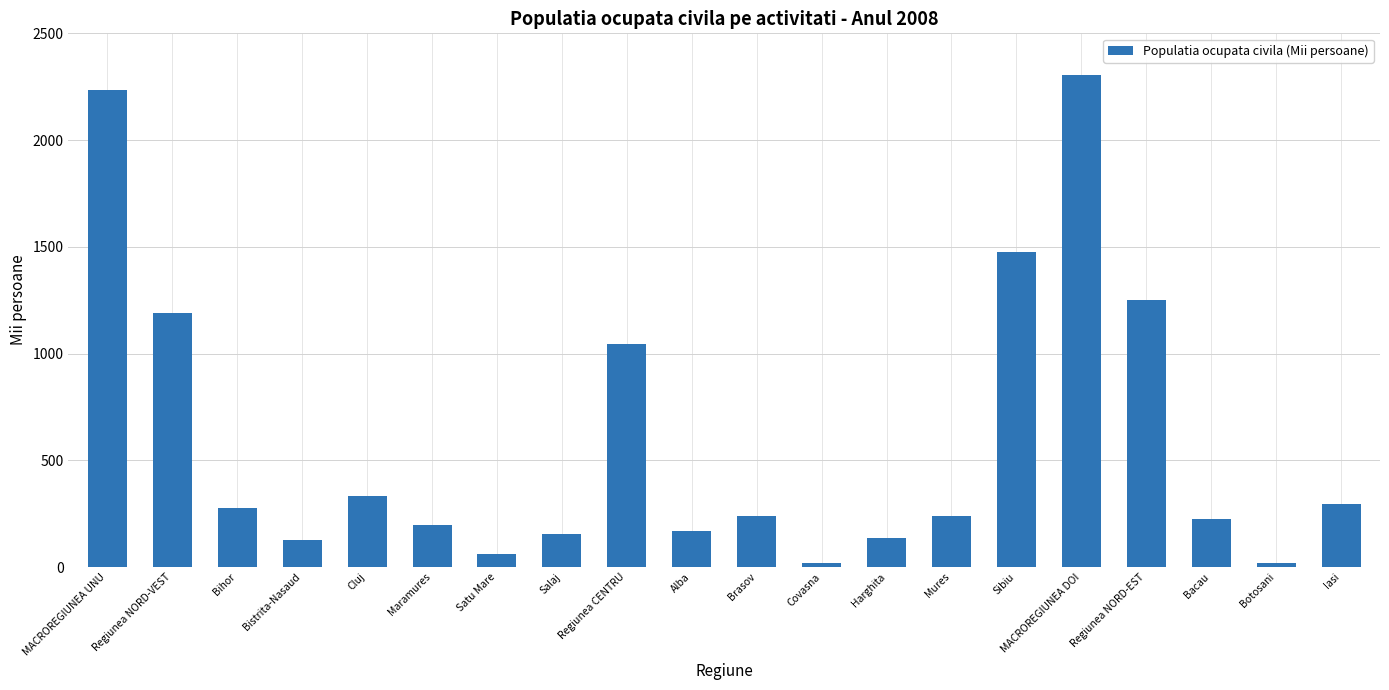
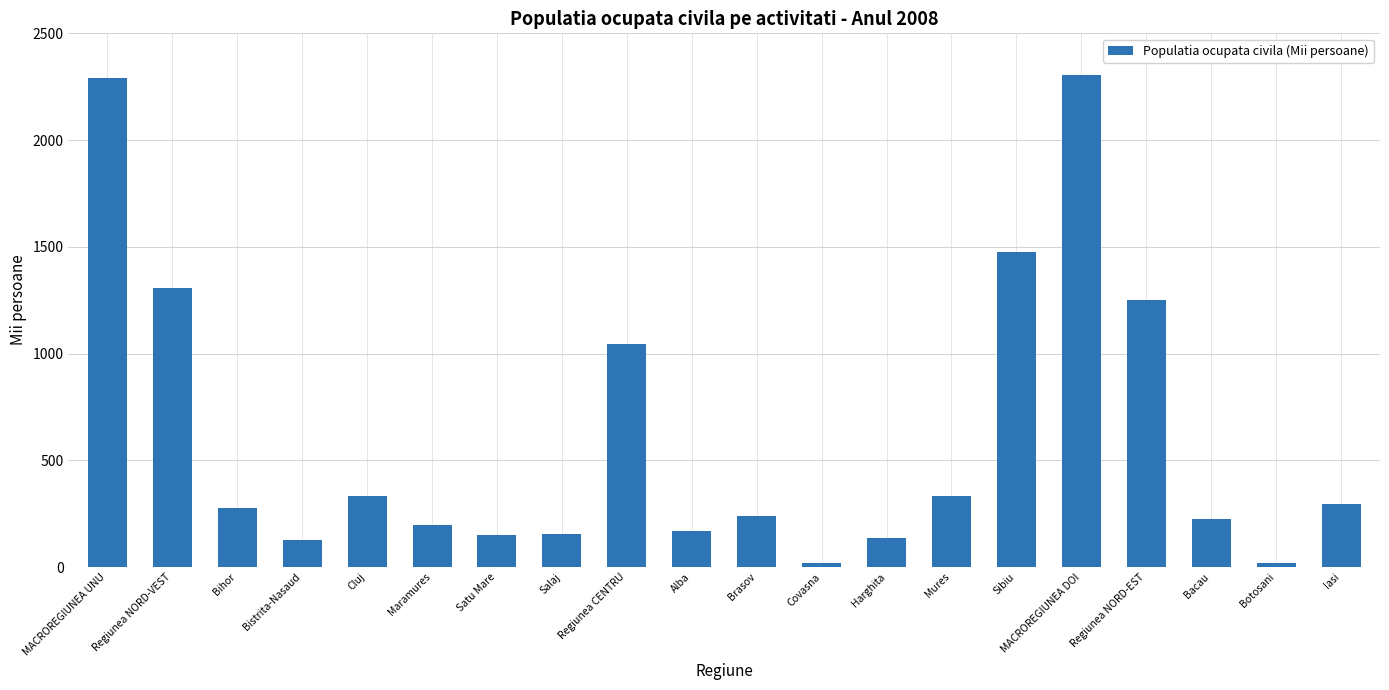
  {
-   "MACROREGIUNEA UNU": 2230,
-   "Regiunea NORD-VEST": 1190,
+   "MACROREGIUNEA UNU": 2290,
+   "Regiunea NORD-VEST": 1310,
    "Bihor": 280,
    "Bistrita-Nasaud": 130,
    "Cluj": 330,
    "Maramures": 200,
-   "Satu Mare": 60,
+   "Satu Mare": 150,
    "Salaj": 160,
    "Regiunea CENTRU": 1050,
    "Alba": 170,
    "Brasov": 240,
    "Covasna": 20,
    "Harghita": 130,
-   "Mures": 240,
+   "Mures": 330,
    "Sibiu": 1480,
    "MACROREGIUNEA DOI": 2310,
    "Regiunea NORD-EST": 1250,
    "Bacau": 220,
    "Botosani": 20,
    "Iasi": 300
  }
